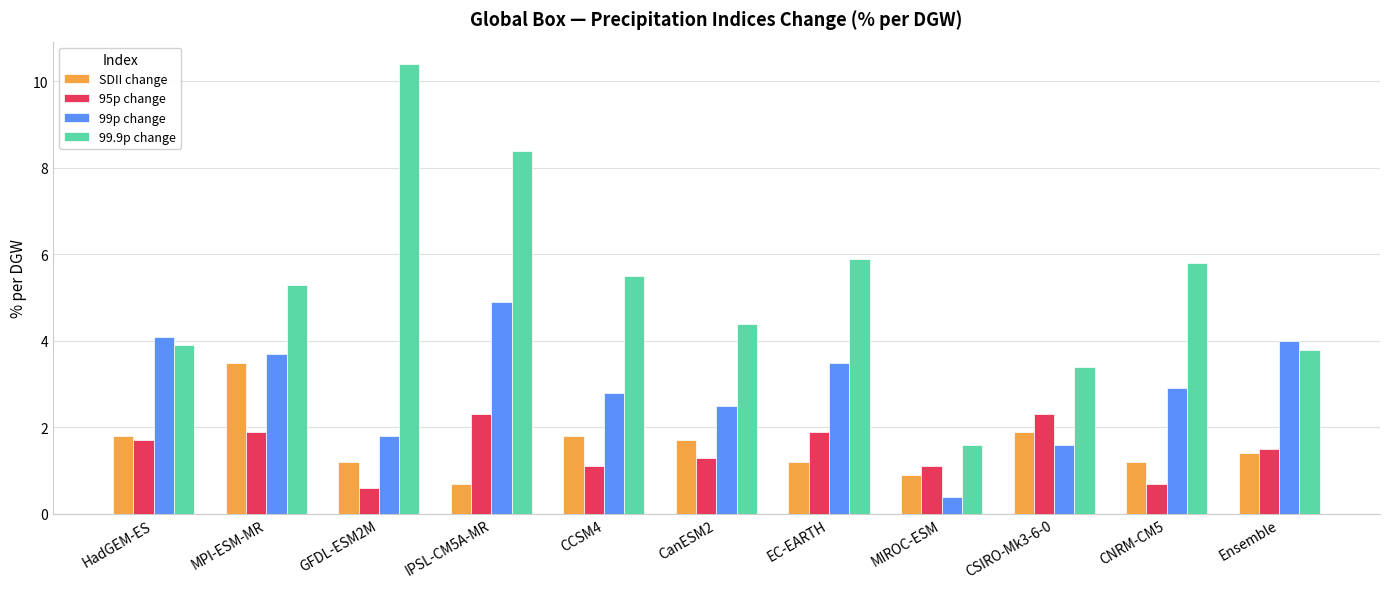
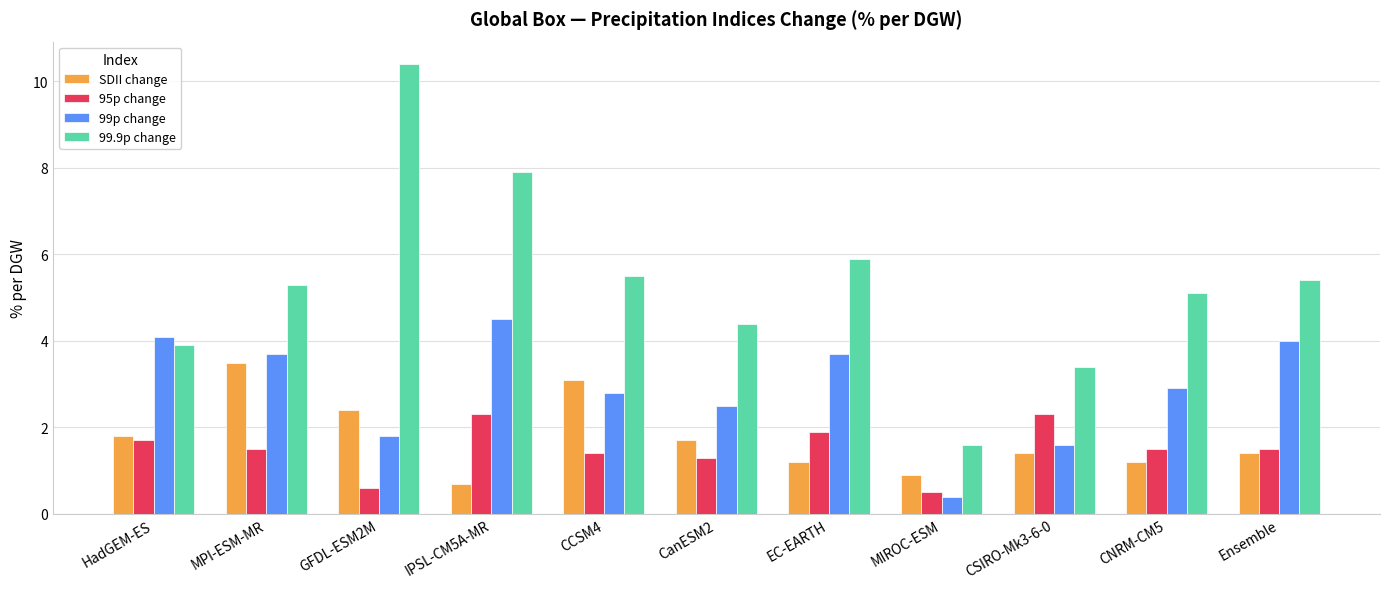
  {
    "SDII change": {
      "HadGEM-ES": 1.8,
      "MPI-ESM-MR": 3.5,
-     "GFDL-ESM2M": 1.2,
+     "GFDL-ESM2M": 2.4,
      "IPSL-CM5A-MR": 0.7,
-     "CCSM4": 1.8,
+     "CCSM4": 3.1,
      "CanESM2": 1.7,
      "EC-EARTH": 1.2,
      "MIROC-ESM": 0.9,
-     "CSIRO-Mk3-6-0": 1.9,
+     "CSIRO-Mk3-6-0": 1.4,
      "CNRM-CM5": 1.2,
      "Ensemble": 1.4
    },
    "95p change": {
      "HadGEM-ES": 1.7,
-     "MPI-ESM-MR": 1.9,
+     "MPI-ESM-MR": 1.5,
      "GFDL-ESM2M": 0.6,
      "IPSL-CM5A-MR": 2.3,
-     "CCSM4": 1.1,
+     "CCSM4": 1.4,
      "CanESM2": 1.3,
      "EC-EARTH": 1.9,
-     "MIROC-ESM": 1.1,
+     "MIROC-ESM": 0.5,
      "CSIRO-Mk3-6-0": 2.3,
-     "CNRM-CM5": 0.7,
+     "CNRM-CM5": 1.5,
      "Ensemble": 1.5
    },
    "99p change": {
      "HadGEM-ES": 4.1,
      "MPI-ESM-MR": 3.7,
      "GFDL-ESM2M": 1.8,
-     "IPSL-CM5A-MR": 4.9,
+     "IPSL-CM5A-MR": 4.5,
      "CCSM4": 2.8,
      "CanESM2": 2.5,
-     "EC-EARTH": 3.5,
+     "EC-EARTH": 3.7,
      "MIROC-ESM": 0.4,
      "CSIRO-Mk3-6-0": 1.6,
      "CNRM-CM5": 2.9,
      "Ensemble": 4.0
    },
    "99.9p change": {
      "HadGEM-ES": 3.9,
      "MPI-ESM-MR": 5.3,
      "GFDL-ESM2M": 10.4,
-     "IPSL-CM5A-MR": 8.4,
+     "IPSL-CM5A-MR": 7.9,
      "CCSM4": 5.5,
      "CanESM2": 4.4,
      "EC-EARTH": 5.9,
      "MIROC-ESM": 1.6,
      "CSIRO-Mk3-6-0": 3.4,
-     "CNRM-CM5": 5.8,
-     "Ensemble": 3.8
+     "CNRM-CM5": 5.1,
+     "Ensemble": 5.4
    }
  }
